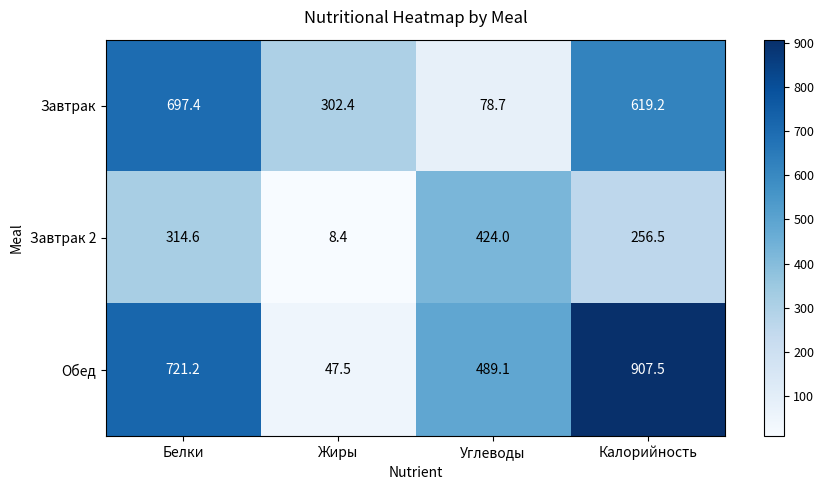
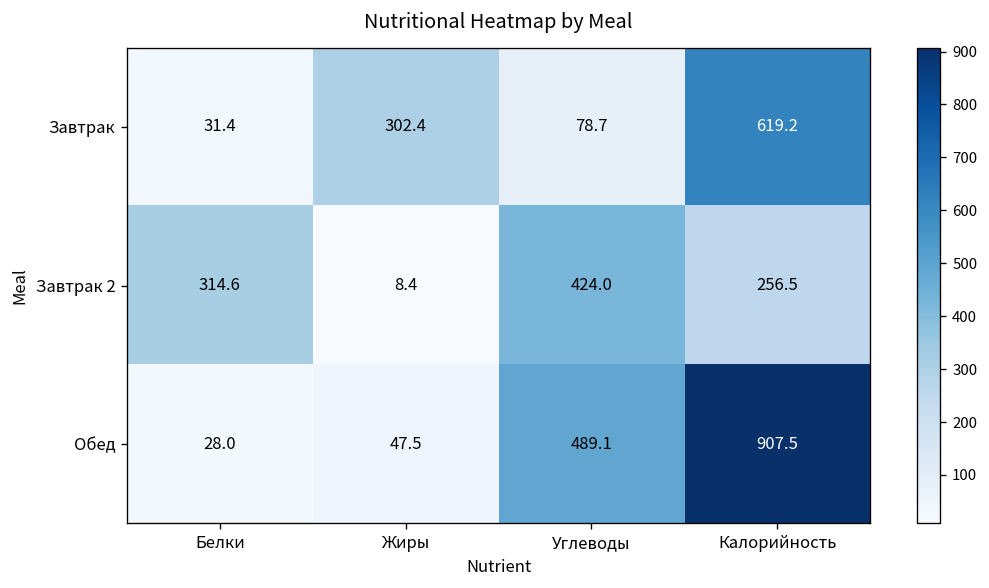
  {
    "Завтрак": {
-     "Белки": 697.4,
+     "Белки": 31.4,
      "Жиры": 302.4,
      "Углеводы": 78.7,
      "Калорийность": 619.2
    },
    "Завтрак 2": {
      "Белки": 314.6,
      "Жиры": 8.4,
      "Углеводы": 424.0,
      "Калорийность": 256.5
    },
    "Обед": {
-     "Белки": 721.2,
+     "Белки": 28.0,
      "Жиры": 47.5,
      "Углеводы": 489.1,
      "Калорийность": 907.5
    }
  }
